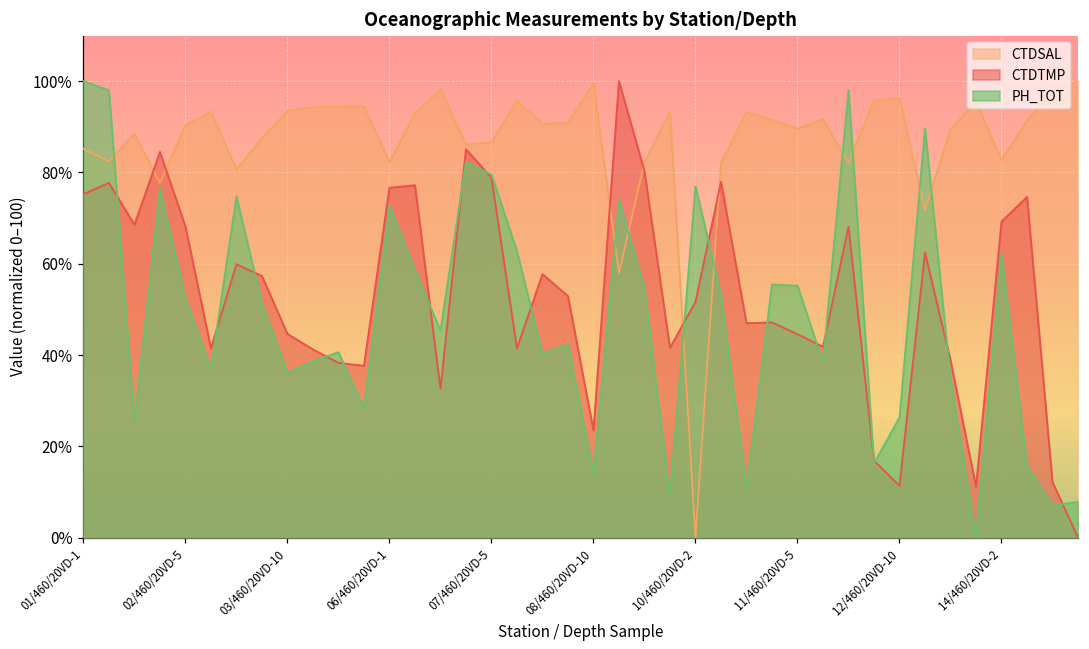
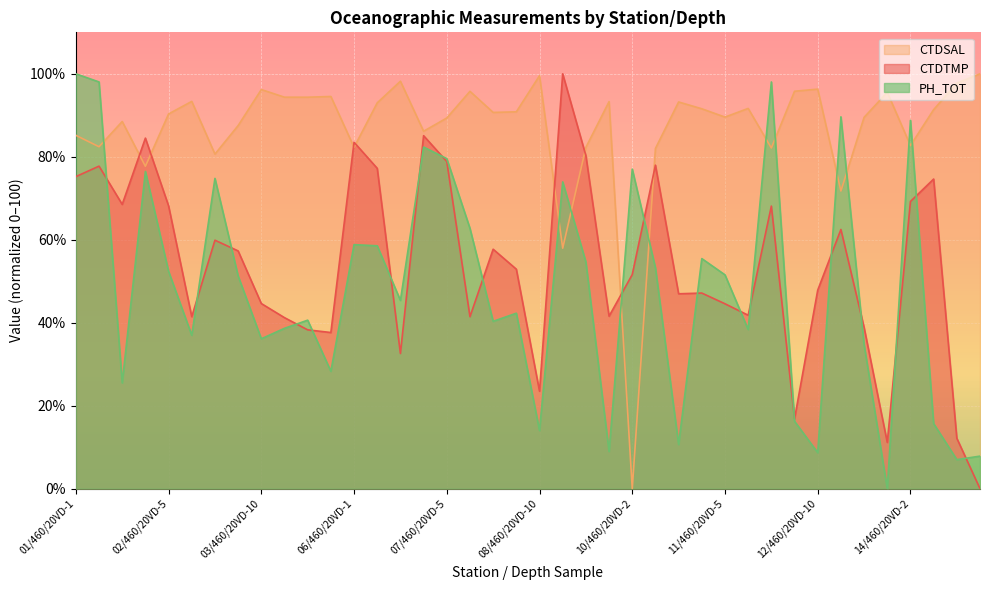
  {
    "CTDSAL": {
      "01/460/20VD-1": "85%",
      "02/460/20VD-5": "90%",
-     "03/460/20VD-10": "93%",
+     "03/460/20VD-10": "96%",
      "06/460/20VD-1": "82%",
-     "07/460/20VD-5": "87%",
+     "07/460/20VD-5": "89%",
      "08/460/20VD-10": "100%",
      "10/460/20VD-2": "0%",
      "11/460/20VD-5": "90%",
      "12/460/20VD-10": "96%",
      "14/460/20VD-2": "83%"
    },
    "CTDTMP": {
      "01/460/20VD-1": "75%",
      "02/460/20VD-5": "68%",
      "03/460/20VD-10": "45%",
-     "06/460/20VD-1": "77%",
+     "06/460/20VD-1": "83%",
      "07/460/20VD-5": "79%",
      "08/460/20VD-10": "23%",
      "10/460/20VD-2": "52%",
      "11/460/20VD-5": "45%",
-     "12/460/20VD-10": "11%",
+     "12/460/20VD-10": "48%",
      "14/460/20VD-2": "69%"
    },
    "PH_TOT": {
      "01/460/20VD-1": "100%",
      "02/460/20VD-5": "52%",
      "03/460/20VD-10": "36%",
-     "06/460/20VD-1": "73%",
+     "06/460/20VD-1": "59%",
      "07/460/20VD-5": "80%",
      "08/460/20VD-10": "14%",
      "10/460/20VD-2": "77%",
-     "11/460/20VD-5": "55%",
-     "12/460/20VD-10": "26%",
-     "14/460/20VD-2": "62%"
+     "11/460/20VD-5": "52%",
+     "12/460/20VD-10": "9%",
+     "14/460/20VD-2": "89%"
    }
  }
